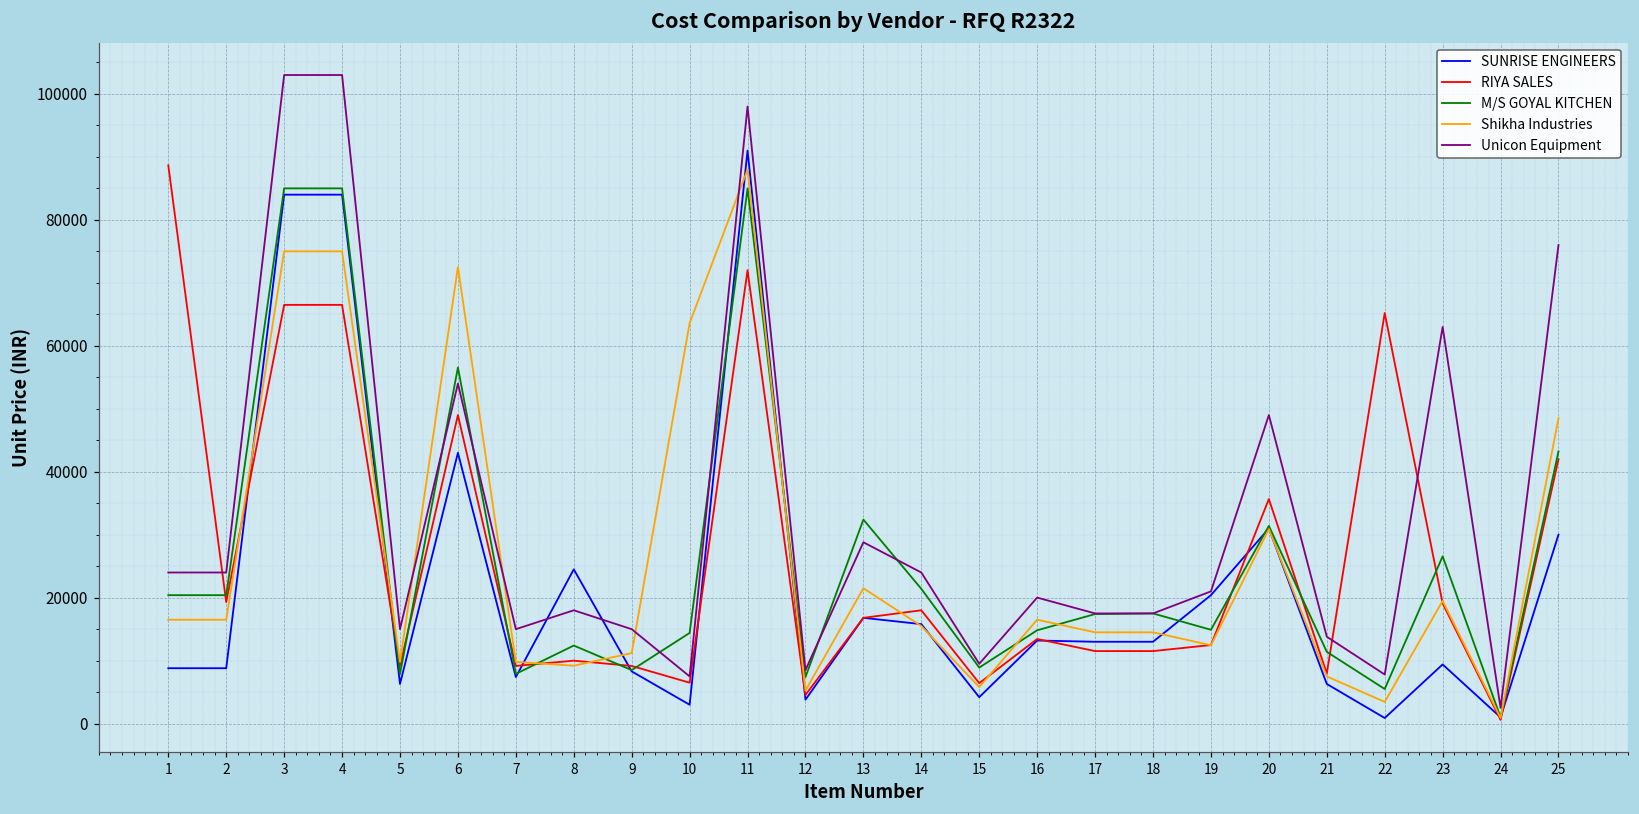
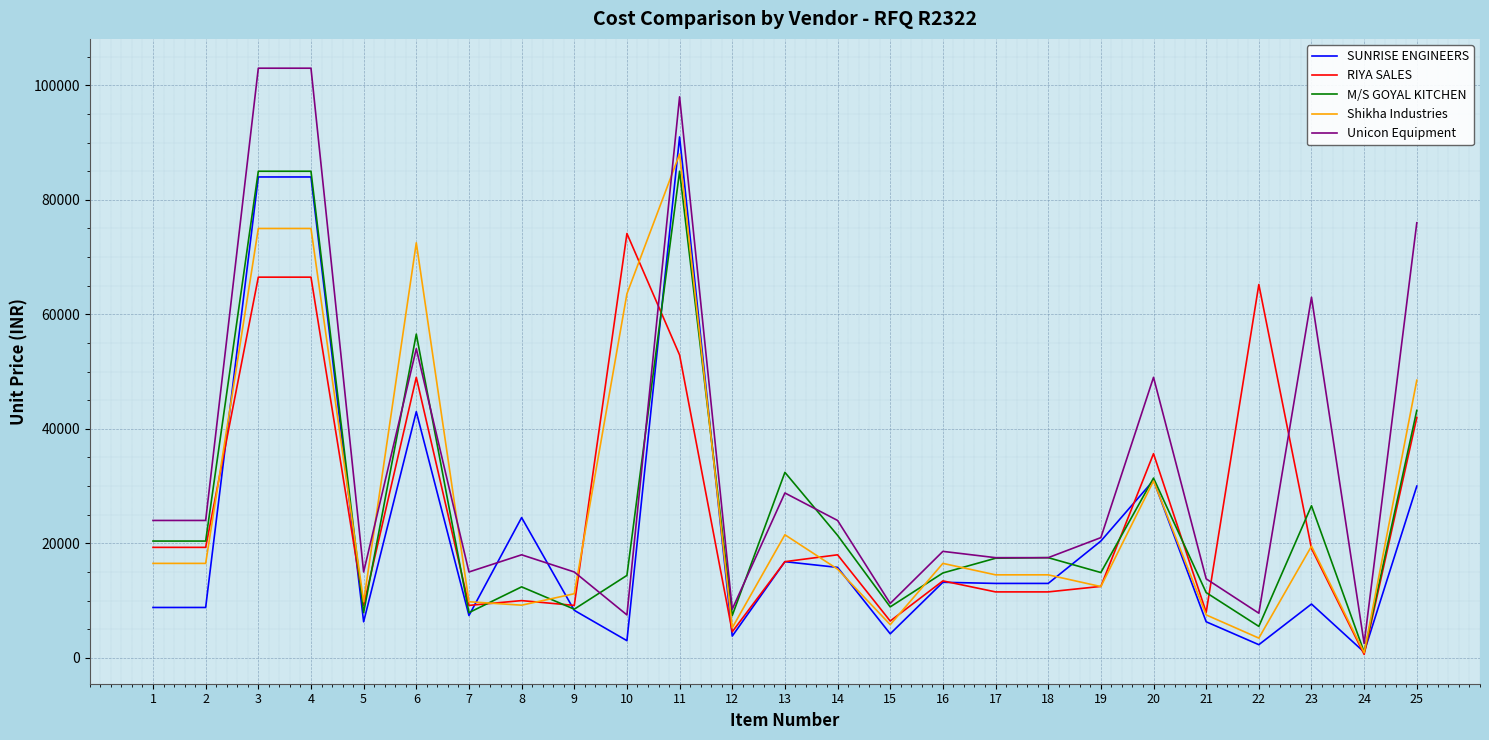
  {
    "SUNRISE ENGINEERS": {
      "1": 9000,
      "2": 9000,
      "3": 84000,
      "4": 84000,
      "5": 6000,
      "6": 43000,
      "7": 7000,
      "8": 25000,
      "10": 3000,
      "11": 91000,
      "12": 4000,
      "15": 4000,
      "17": 13000,
      "18": 13000,
      "19": 20000,
      "21": 6000,
-     "22": 1000,
+     "22": 2000,
      "23": 9000,
      "25": 30000
    },
    "RIYA SALES": {
-     "1": 89000,
+     "1": 19000,
      "2": 19000,
      "3": 67000,
      "4": 67000,
      "5": 9000,
      "6": 49000,
      "7": 9000,
      "8": 10000,
      "9": 9000,
-     "10": 7000,
-     "11": 72000,
+     "10": 74000,
+     "11": 53000,
      "12": 5000,
      "14": 18000,
      "15": 6000,
      "17": 12000,
      "18": 12000,
      "20": 36000,
      "21": 8000,
      "22": 65000,
      "25": 42000
    },
    "M/S GOYAL KITCHEN": {
      "1": 20000,
      "2": 20000,
      "3": 85000,
      "4": 85000,
      "5": 8000,
      "6": 57000,
      "7": 8000,
      "8": 12000,
      "10": 14000,
      "11": 85000,
      "12": 7000,
      "13": 32000,
      "14": 21000,
      "15": 9000,
      "16": 15000,
      "19": 15000,
      "21": 11000,
      "22": 5000,
      "23": 27000,
      "25": 43000
    },
    "Shikha Industries": {
      "1": 17000,
      "2": 17000,
      "3": 75000,
      "4": 75000,
      "5": 10000,
      "6": 73000,
      "7": 10000,
      "8": 9000,
      "9": 11000,
      "10": 64000,
      "11": 88000,
      "12": 5000,
      "13": 22000,
      "15": 6000,
      "16": 17000,
      "17": 15000,
      "18": 15000,
      "21": 8000,
      "22": 3000,
      "25": 49000
    },
    "Unicon Equipment": {
      "1": 24000,
      "2": 24000,
      "3": 103000,
      "4": 103000,
      "5": 15000,
      "6": 54000,
      "7": 15000,
      "8": 18000,
      "9": 15000,
      "10": 8000,
      "11": 98000,
      "12": 9000,
      "13": 29000,
      "14": 24000,
      "15": 10000,
-     "16": 20000,
+     "16": 19000,
      "19": 21000,
      "20": 49000,
      "21": 14000,
      "22": 8000,
      "23": 63000,
      "24": 3000,
      "25": 76000
    }
  }
